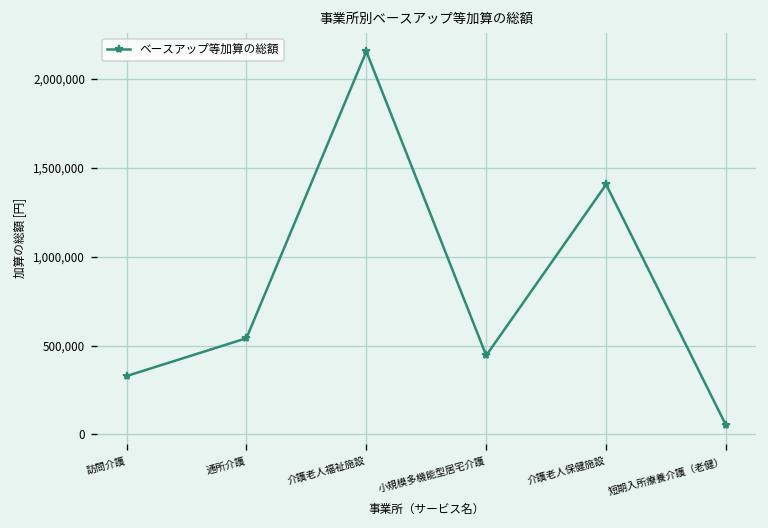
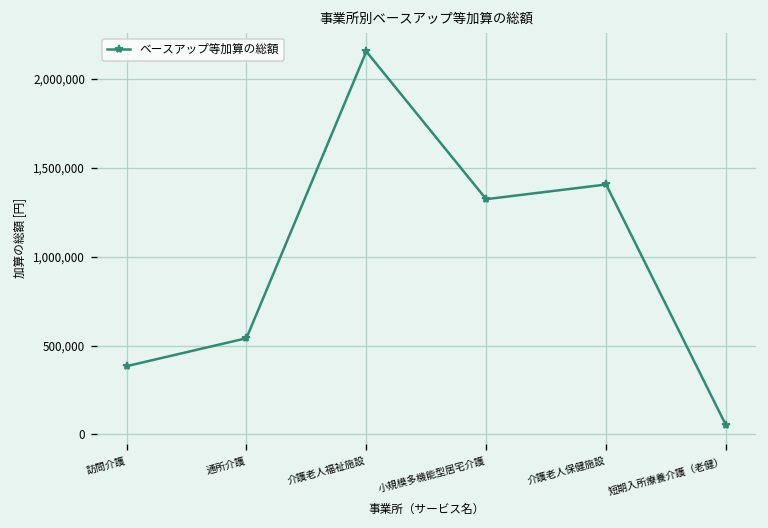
  {
-   "訪問介護": "330,000",
+   "訪問介護": "380,000",
    "通所介護": "540,000",
    "介護老人福祉施設": "2,150,000",
-   "小規模多機能型居宅介護": "440,000",
+   "小規模多機能型居宅介護": "1,320,000",
    "介護老人保健施設": "1,410,000",
    "短期入所療養介護（老健）": "50,000"
  }
